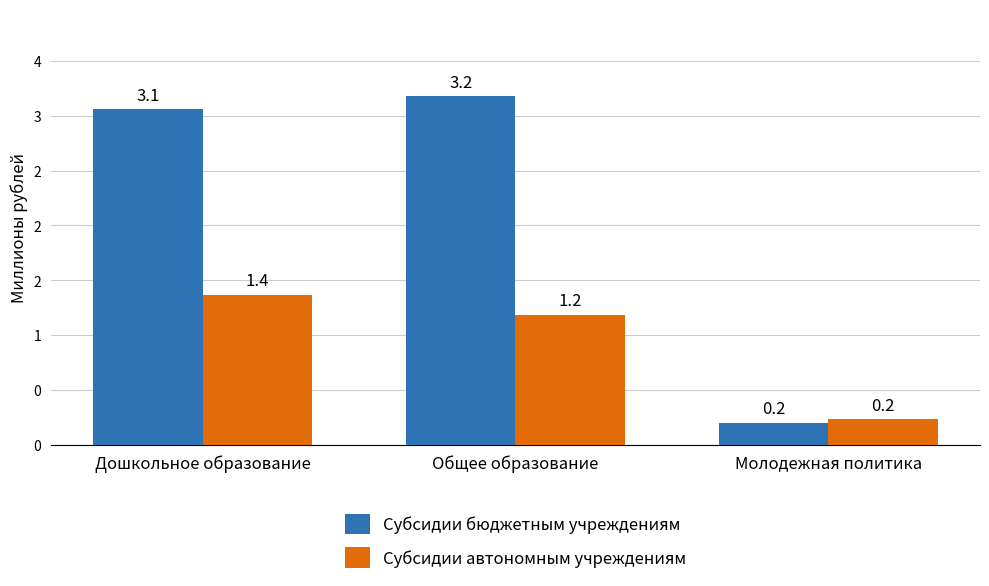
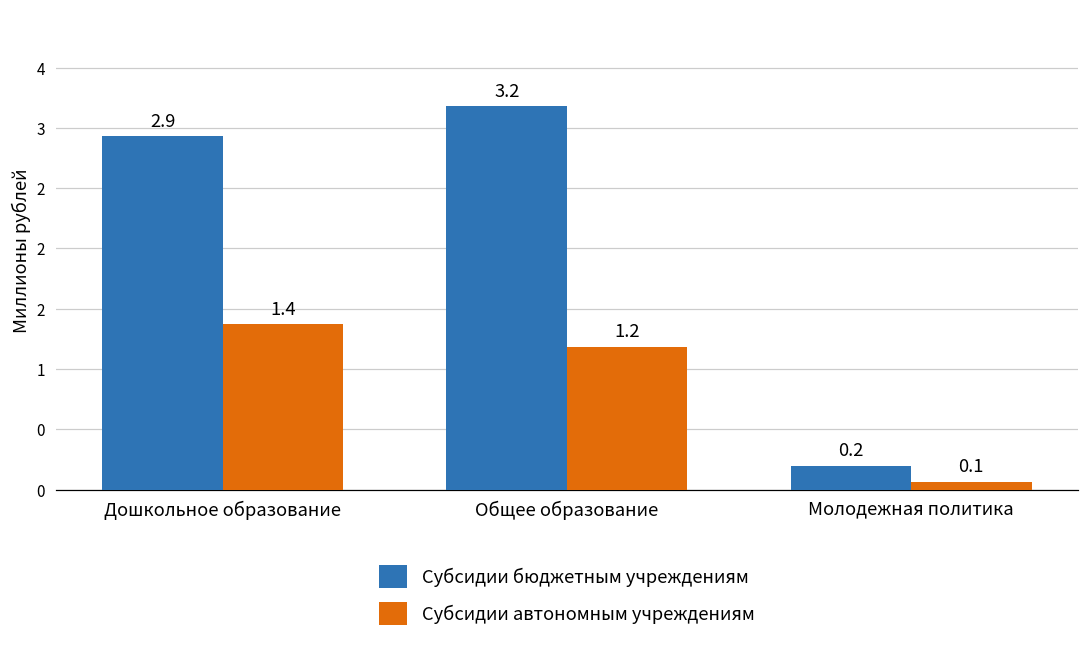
  {
    "Субсидии бюджетным учреждениям": {
-     "Дошкольное образование": 3.1
+     "Дошкольное образование": 2.9
    },
    "Субсидии автономным учреждениям": {
-     "Молодежная политика": 0.2
+     "Молодежная политика": 0.1
    }
  }
